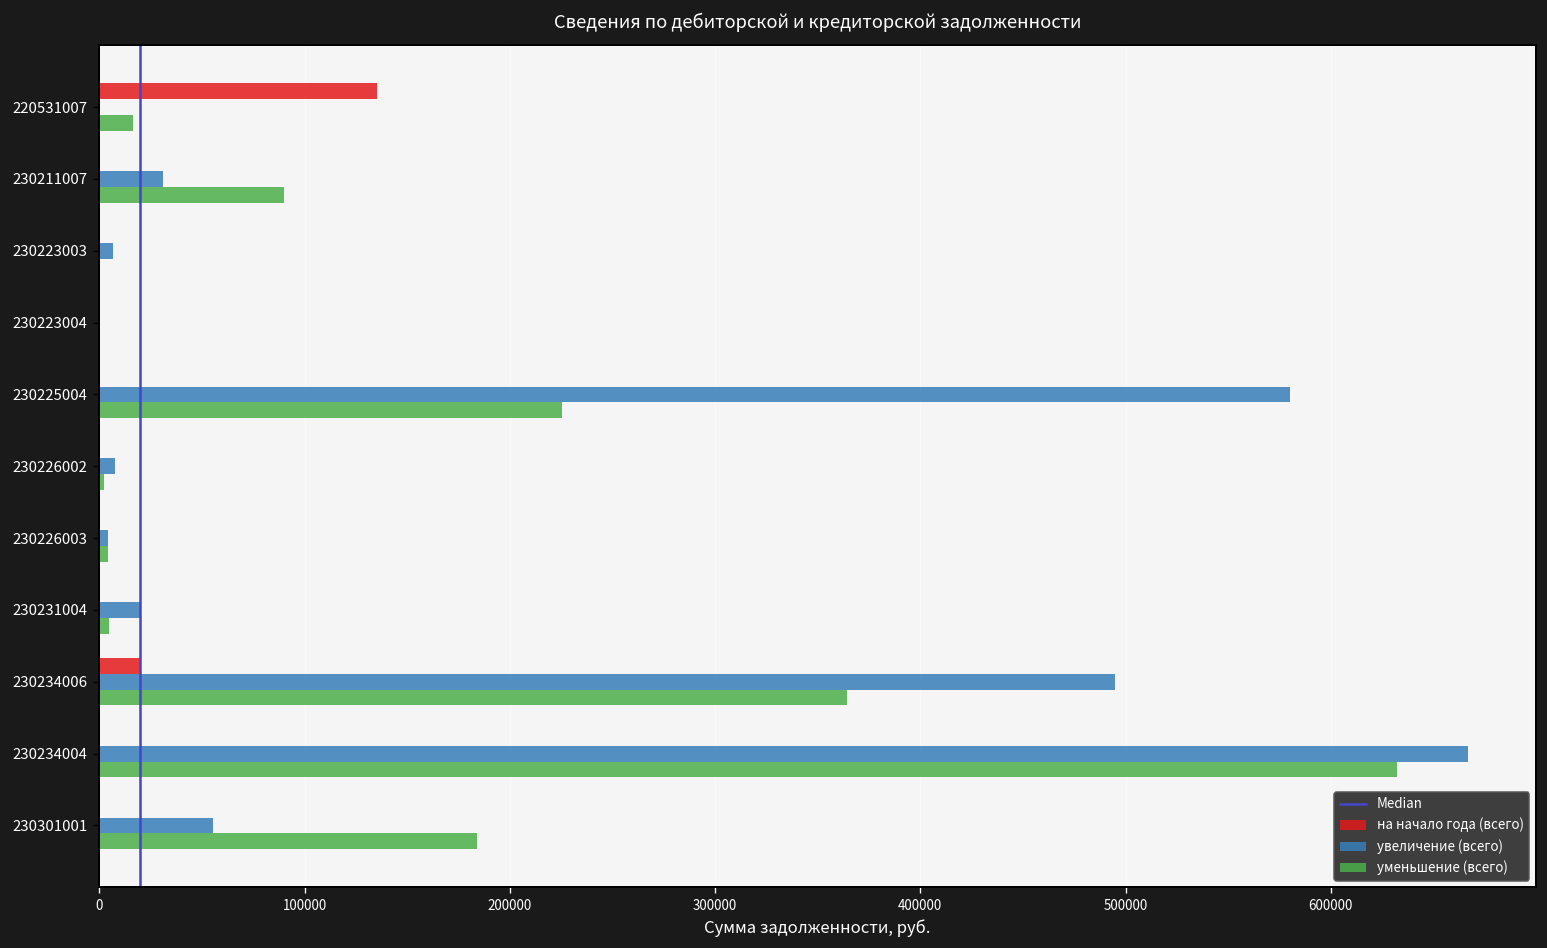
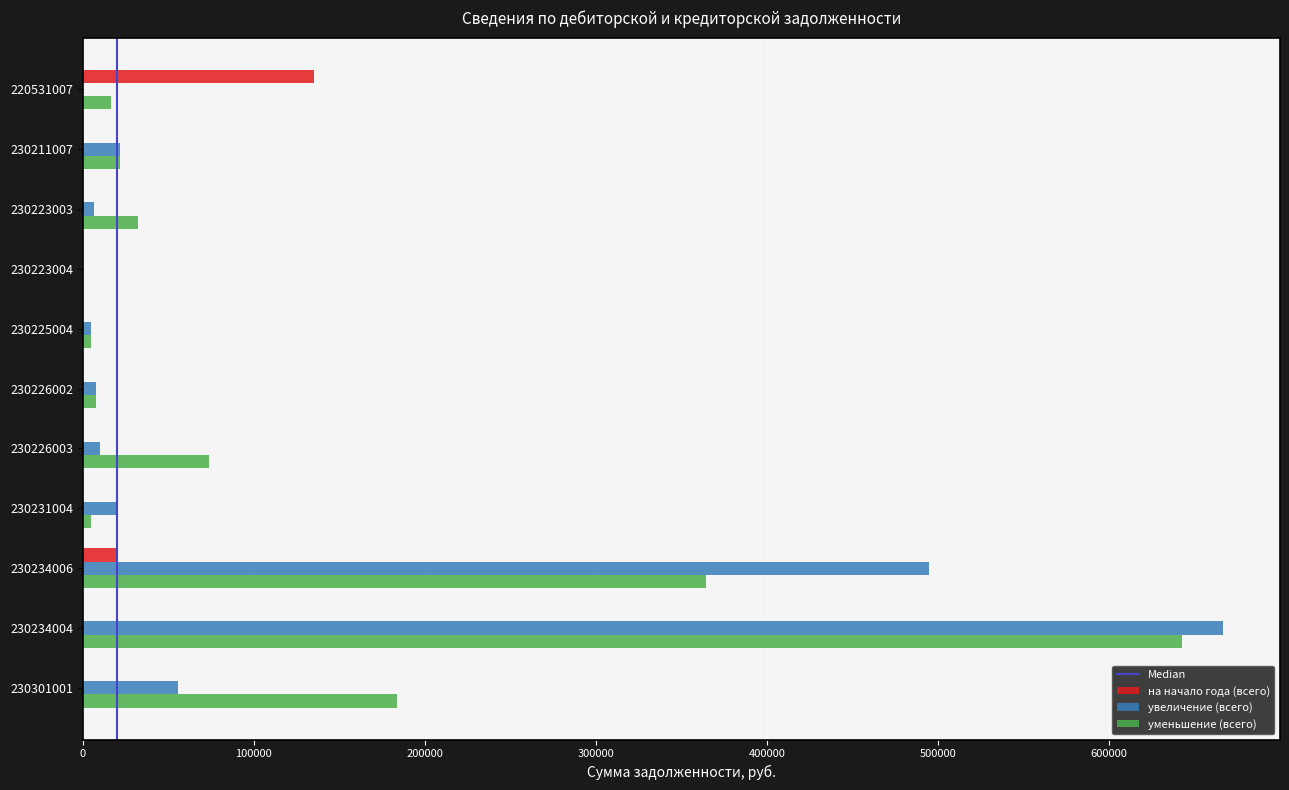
  {
    "на начало года (всего)": {
      "220531007": 135000,
      "230211007": 0,
      "230223003": 0,
      "230223004": 0,
      "230225004": 0,
      "230226002": 0,
      "230226003": 0,
      "230231004": 0,
      "230234006": 20000,
      "230234004": 0,
      "230301001": 0
    },
    "увеличение (всего)": {
      "220531007": 0,
-     "230211007": 31000,
+     "230211007": 22000,
      "230223003": 7000,
-     "230225004": 580000,
+     "230225004": 5000,
      "230226002": 8000,
-     "230226003": 4000,
+     "230226003": 10000,
      "230231004": 20000,
      "230234006": 495000,
      "230234004": 667000,
      "230301001": 56000
    },
    "уменьшение (всего)": {
      "220531007": 17000,
-     "230211007": 90000,
-     "230223003": 0,
-     "230225004": 226000,
-     "230226002": 3000,
-     "230226003": 4000,
+     "230211007": 22000,
+     "230223003": 32000,
+     "230225004": 5000,
+     "230226002": 8000,
+     "230226003": 74000,
      "230231004": 5000,
      "230234006": 365000,
-     "230234004": 632000,
+     "230234004": 642000,
      "230301001": 184000
    }
  }
